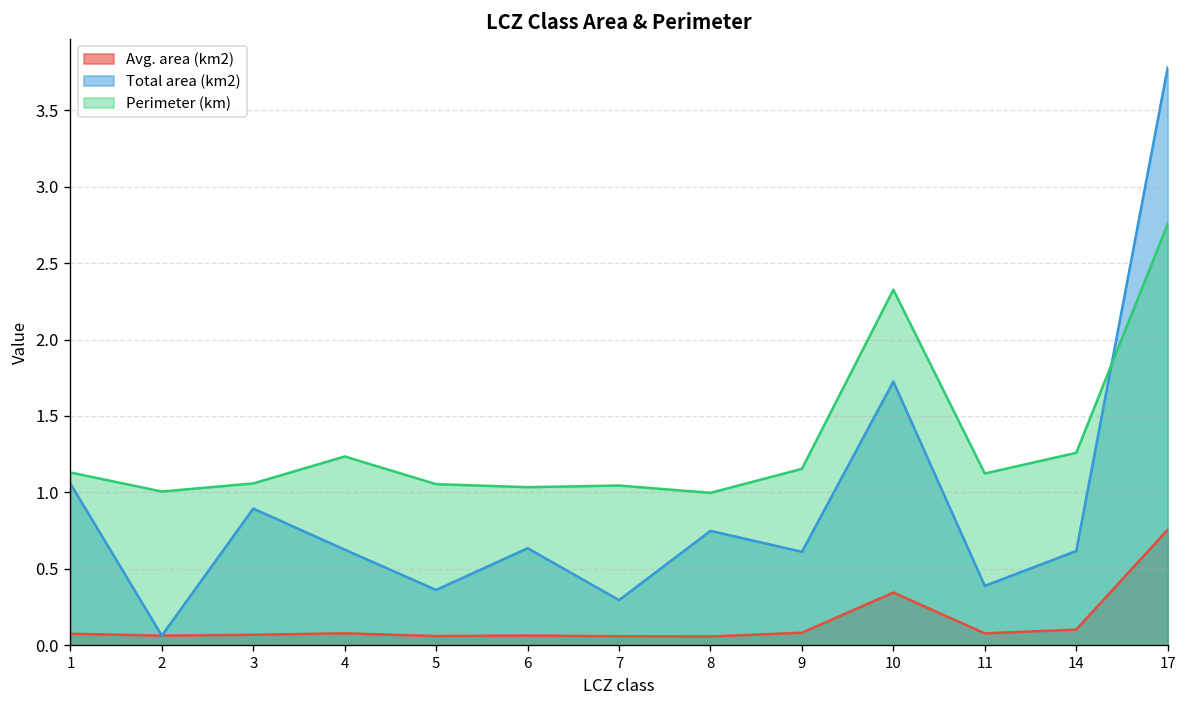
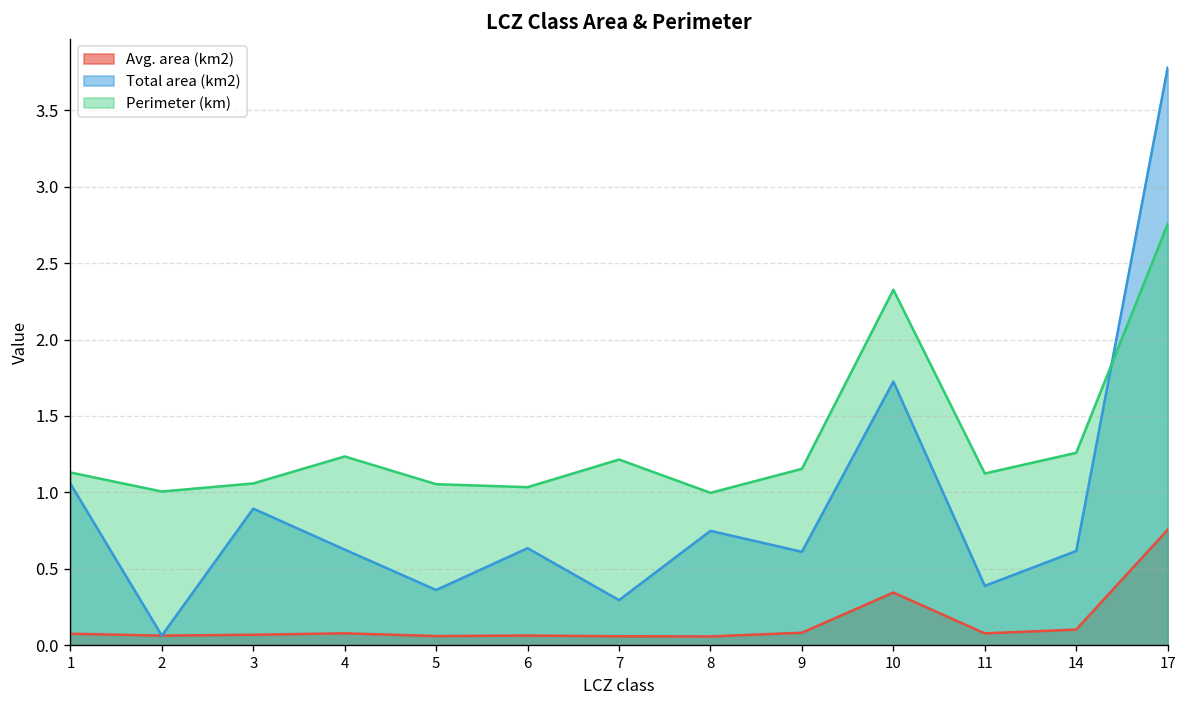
  {
    "Avg. area (km2)": {
      "1": 0.08,
      "3": 0.07,
      "4": 0.08,
      "5": 0.06,
      "6": 0.06,
      "7": 0.06,
      "8": 0.06,
      "9": 0.08,
      "10": 0.35,
      "11": 0.08,
      "14": 0.10,
      "17": 0.76
    },
    "Total area (km2)": {
      "1": 1.06,
      "3": 0.89,
      "4": 0.63,
      "5": 0.36,
      "6": 0.64,
      "7": 0.30,
      "8": 0.75,
      "9": 0.61,
      "10": 1.73,
      "11": 0.39,
      "14": 0.62,
      "17": 3.78
    },
    "Perimeter (km)": {
      "1": 1.13,
      "2": 1.01,
      "3": 1.06,
      "4": 1.24,
      "5": 1.05,
      "6": 1.03,
-     "7": 1.04,
+     "7": 1.21,
      "8": 1.00,
      "9": 1.15,
      "10": 2.33,
      "11": 1.12,
      "14": 1.26,
      "17": 2.76
    }
  }
